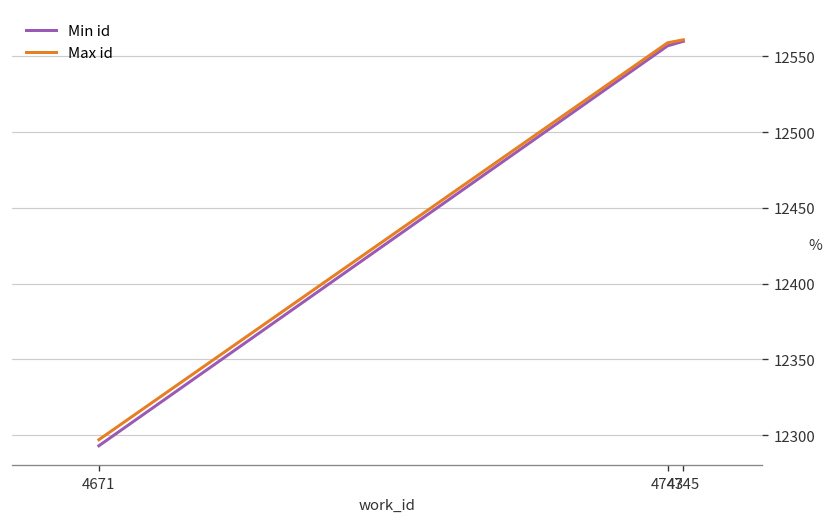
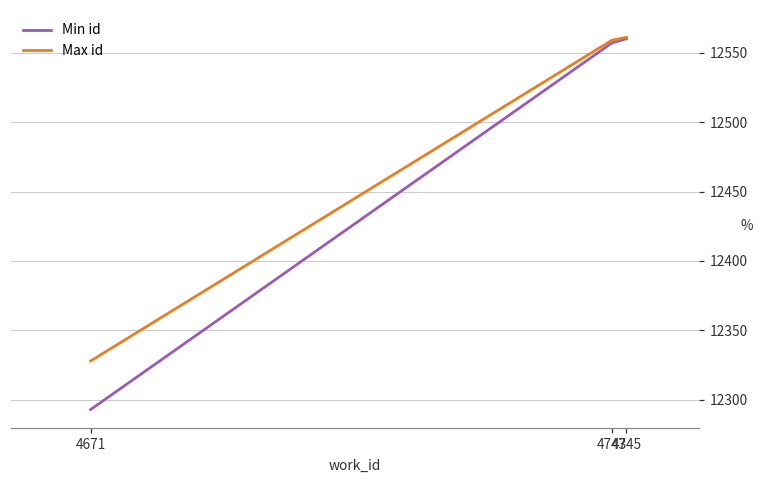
  {
    "Min id": {
      "4671": 12293
    },
    "Max id": {
-     "4671": 12297
+     "4671": 12328
    }
  }
